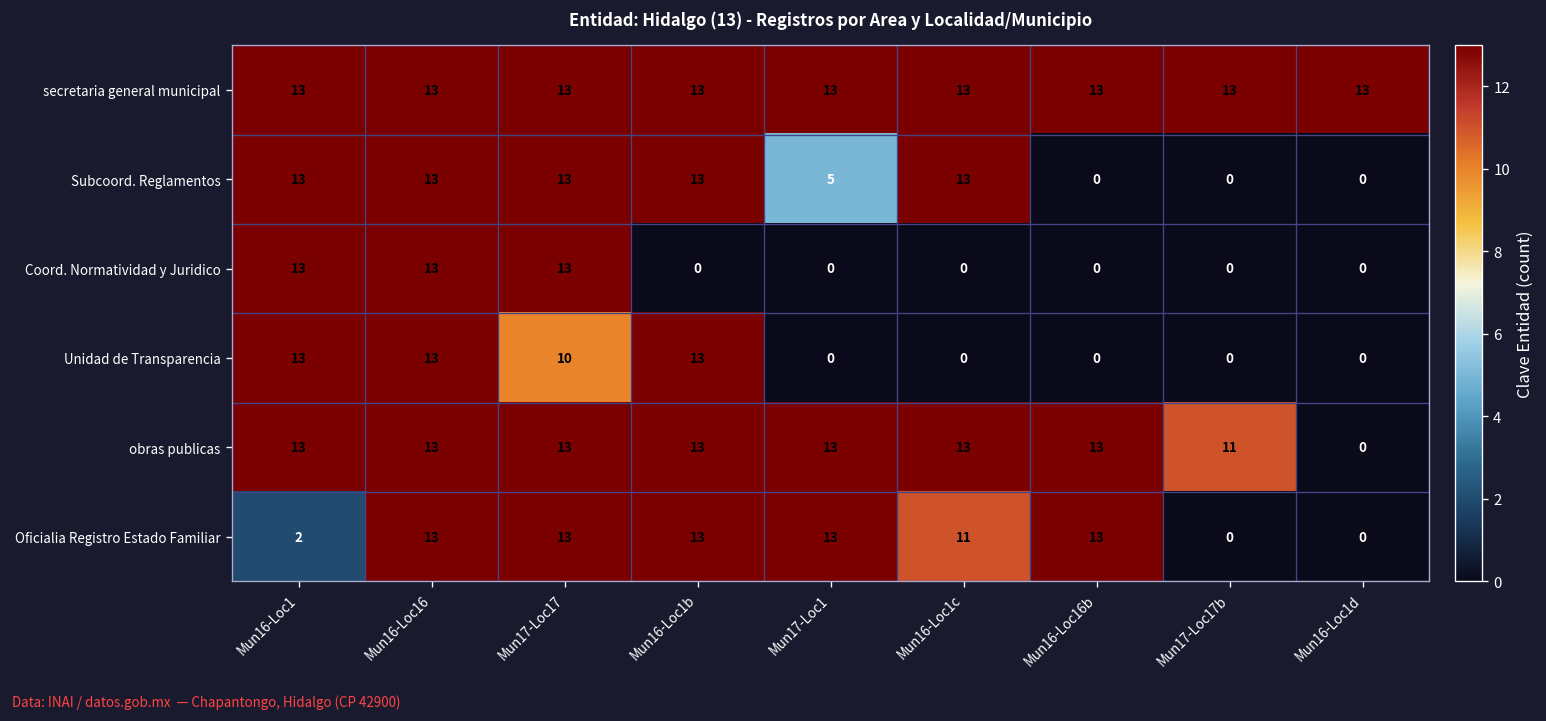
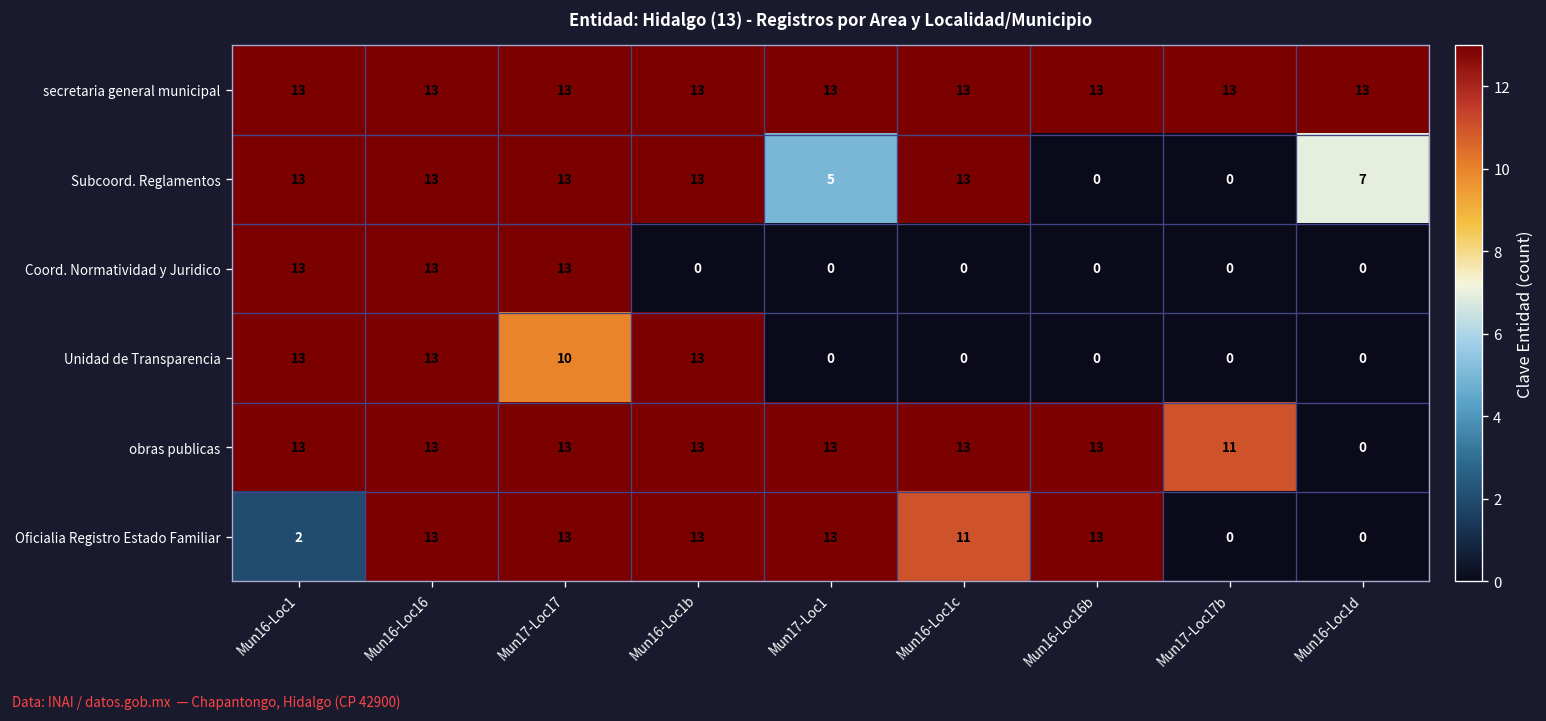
  {
    "secretaria general municipal": {
      "Mun16-Loc1": 13,
      "Mun16-Loc16": 13,
      "Mun17-Loc17": 13,
      "Mun16-Loc1b": 13,
      "Mun17-Loc1": 13,
      "Mun16-Loc1c": 13,
      "Mun16-Loc16b": 13,
      "Mun17-Loc17b": 13,
      "Mun16-Loc1d": 13
    },
    "Subcoord. Reglamentos": {
      "Mun16-Loc1": 13,
      "Mun16-Loc16": 13,
      "Mun17-Loc17": 13,
      "Mun16-Loc1b": 13,
      "Mun17-Loc1": 5,
      "Mun16-Loc1c": 13,
      "Mun16-Loc16b": 0,
      "Mun17-Loc17b": 0,
-     "Mun16-Loc1d": 0
+     "Mun16-Loc1d": 7
    },
    "Coord. Normatividad y Juridico": {
      "Mun16-Loc1": 13,
      "Mun16-Loc16": 13,
      "Mun17-Loc17": 13,
      "Mun16-Loc1b": 0,
      "Mun17-Loc1": 0,
      "Mun16-Loc1c": 0,
      "Mun16-Loc16b": 0,
      "Mun17-Loc17b": 0,
      "Mun16-Loc1d": 0
    },
    "Unidad de Transparencia": {
      "Mun16-Loc1": 13,
      "Mun16-Loc16": 13,
      "Mun17-Loc17": 10,
      "Mun16-Loc1b": 13,
      "Mun17-Loc1": 0,
      "Mun16-Loc1c": 0,
      "Mun16-Loc16b": 0,
      "Mun17-Loc17b": 0,
      "Mun16-Loc1d": 0
    },
    "obras publicas": {
      "Mun16-Loc1": 13,
      "Mun16-Loc16": 13,
      "Mun17-Loc17": 13,
      "Mun16-Loc1b": 13,
      "Mun17-Loc1": 13,
      "Mun16-Loc1c": 13,
      "Mun16-Loc16b": 13,
      "Mun17-Loc17b": 11,
      "Mun16-Loc1d": 0
    },
    "Oficialia Registro Estado Familiar": {
      "Mun16-Loc1": 2,
      "Mun16-Loc16": 13,
      "Mun17-Loc17": 13,
      "Mun16-Loc1b": 13,
      "Mun17-Loc1": 13,
      "Mun16-Loc1c": 11,
      "Mun16-Loc16b": 13,
      "Mun17-Loc17b": 0,
      "Mun16-Loc1d": 0
    }
  }
